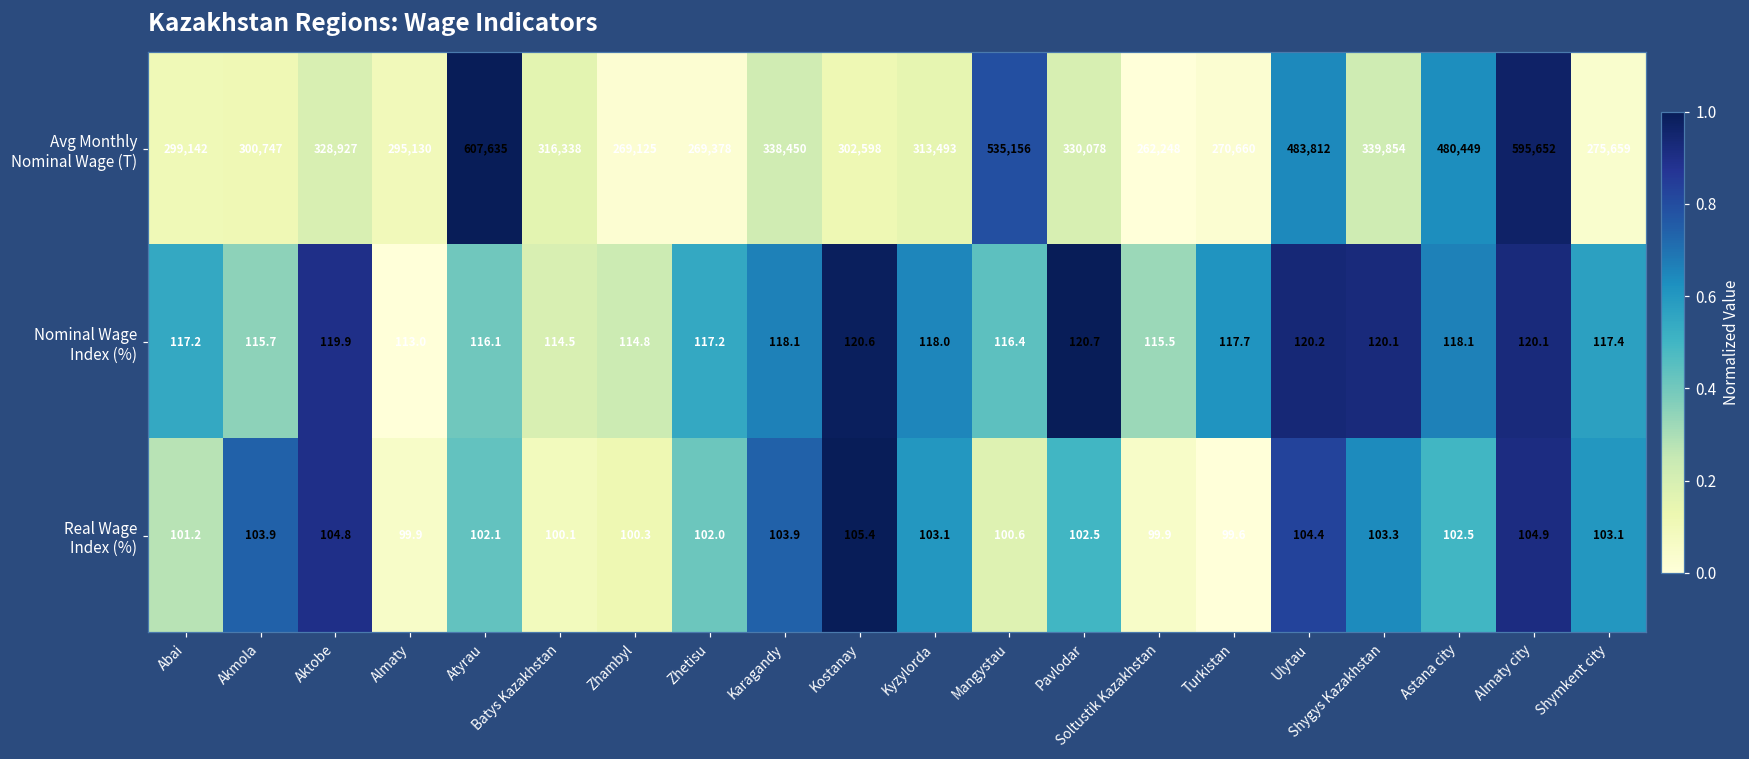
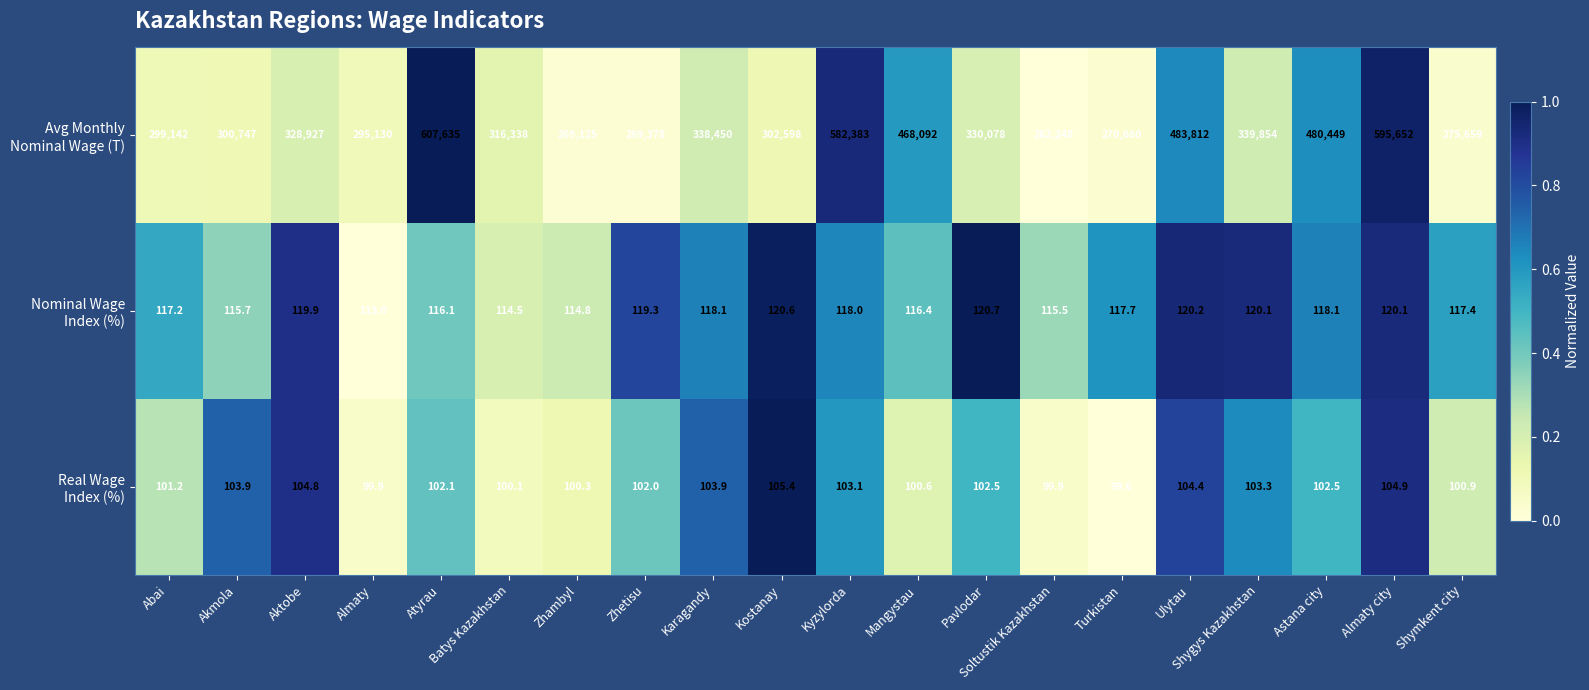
  {
    "Avg Monthly Nominal Wage (T)": {
      "Abai": "299,142",
      "Akmola": "300,747",
      "Aktobe": "328,927",
      "Almaty": "295,130",
      "Atyrau": "607,635",
      "Batys Kazakhstan": "316,338",
      "Karagandy": "338,450",
      "Kostanay": "302,598",
-     "Kyzylorda": "313,493",
-     "Mangystau": "535,156",
+     "Kyzylorda": "582,383",
+     "Mangystau": "468,092",
      "Pavlodar": "330,078",
      "Ulytau": "483,812",
      "Shygys Kazakhstan": "339,854",
      "Astana city": "480,449",
      "Almaty city": "595,652",
      "Shymkent city": "275,659"
    },
    "Nominal Wage Index (%)": {
      "Abai": "117.2",
      "Akmola": "115.7",
      "Aktobe": "119.9",
      "Atyrau": "116.1",
      "Batys Kazakhstan": "114.5",
      "Zhambyl": "114.8",
-     "Zhetisu": "117.2",
+     "Zhetisu": "119.3",
      "Karagandy": "118.1",
      "Kostanay": "120.6",
      "Kyzylorda": "118.0",
      "Mangystau": "116.4",
      "Pavlodar": "120.7",
      "Soltustik Kazakhstan": "115.5",
      "Turkistan": "117.7",
      "Ulytau": "120.2",
      "Shygys Kazakhstan": "120.1",
      "Astana city": "118.1",
      "Almaty city": "120.1",
      "Shymkent city": "117.4"
    },
    "Real Wage Index (%)": {
      "Abai": "101.2",
      "Akmola": "103.9",
      "Aktobe": "104.8",
      "Almaty": "99.9",
      "Atyrau": "102.1",
      "Batys Kazakhstan": "100.1",
      "Zhambyl": "100.3",
      "Zhetisu": "102.0",
      "Karagandy": "103.9",
      "Kostanay": "105.4",
      "Kyzylorda": "103.1",
      "Mangystau": "100.6",
      "Pavlodar": "102.5",
      "Soltustik Kazakhstan": "99.9",
      "Ulytau": "104.4",
      "Shygys Kazakhstan": "103.3",
      "Astana city": "102.5",
      "Almaty city": "104.9",
-     "Shymkent city": "103.1"
+     "Shymkent city": "100.9"
    }
  }
